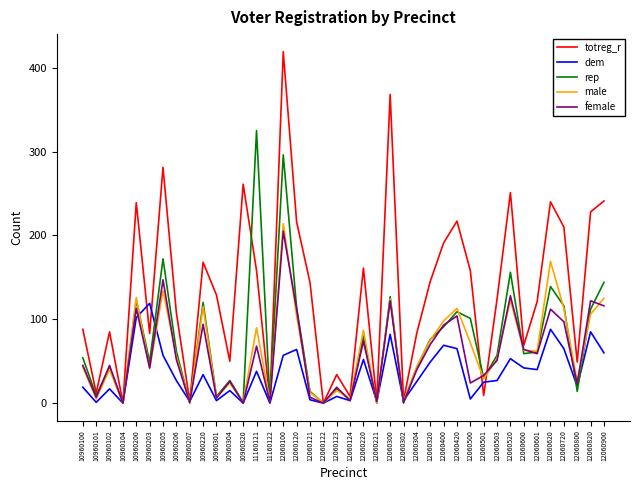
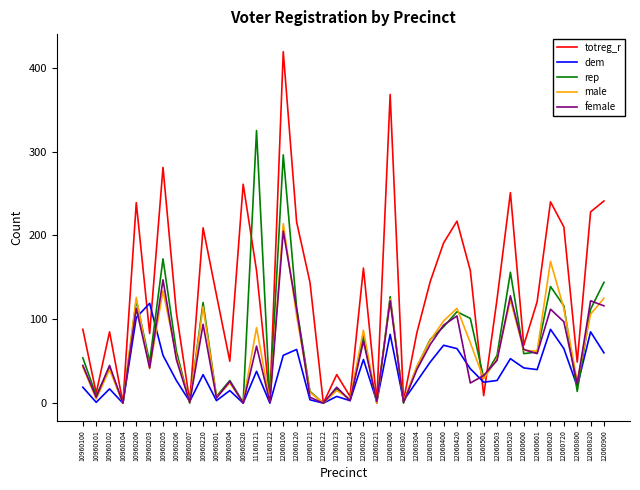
  {
    "totreg_r": {
      "10960100": 90,
      "10960102": 90,
      "10960200": 240,
      "10960203": 80,
      "10960205": 280,
      "10960206": 110,
-     "10960220": 170,
+     "10960220": 210,
      "10960301": 130,
      "10960304": 50,
      "10960320": 260,
      "11160121": 160,
      "12060100": 420,
      "12060120": 220,
      "12060121": 140,
      "12060123": 30,
      "12060124": 10,
      "12060220": 160,
      "12060300": 370,
      "12060304": 80,
      "12060320": 150,
      "12060400": 190,
      "12060420": 220,
      "12060500": 160,
      "12060501": 10,
      "12060503": 120,
      "12060520": 250,
      "12060600": 70,
      "12060601": 120,
      "12060620": 240,
      "12060720": 210,
      "12060800": 50,
      "12060820": 230,
      "12060900": 240
    },
    "dem": {
      "10960100": 20,
      "10960101": 0,
      "10960102": 20,
      "10960200": 100,
      "10960203": 120,
      "10960205": 60,
      "10960206": 30,
      "10960220": 30,
      "10960304": 20,
      "11160121": 40,
      "12060100": 60,
      "12060120": 60,
      "12060123": 10,
      "12060220": 50,
      "12060300": 80,
      "12060304": 30,
      "12060320": 50,
      "12060400": 70,
      "12060420": 70,
-     "12060500": 10,
+     "12060500": 40,
      "12060501": 30,
      "12060503": 30,
      "12060520": 50,
      "12060600": 40,
      "12060601": 40,
      "12060620": 90,
      "12060720": 70,
      "12060820": 90,
      "12060900": 60
    },
    "rep": {
      "10960100": 50,
      "10960203": 50,
      "10960205": 170,
      "10960206": 60,
      "10960220": 120,
      "11160121": 330,
      "12060100": 300,
      "12060220": 80,
      "12060420": 110,
      "12060500": 100,
      "12060503": 60,
      "12060520": 160,
      "12060600": 60,
      "12060620": 140,
      "12060720": 120,
      "12060800": 10,
      "12060820": 110,
      "12060900": 140
    },
    "male": {
      "10960205": 130,
      "10960206": 60,
      "10960220": 120,
      "11160121": 90,
      "12060100": 210,
      "12060120": 100,
      "12060220": 90,
      "12060400": 100,
      "12060420": 110,
      "12060500": 70,
      "12060520": 120,
      "12060620": 170,
      "12060720": 110,
      "12060800": 30,
      "12060820": 110,
      "12060900": 130
    },
    "female": {
      "10960200": 110,
      "10960205": 150,
      "10960206": 50,
      "10960220": 90,
      "11160121": 70,
      "12060100": 210,
      "12060220": 70,
      "12060320": 70,
      "12060420": 100,
      "12060500": 20,
      "12060520": 130,
      "12060620": 110,
      "12060720": 100,
      "12060820": 120,
      "12060900": 120
    }
  }
